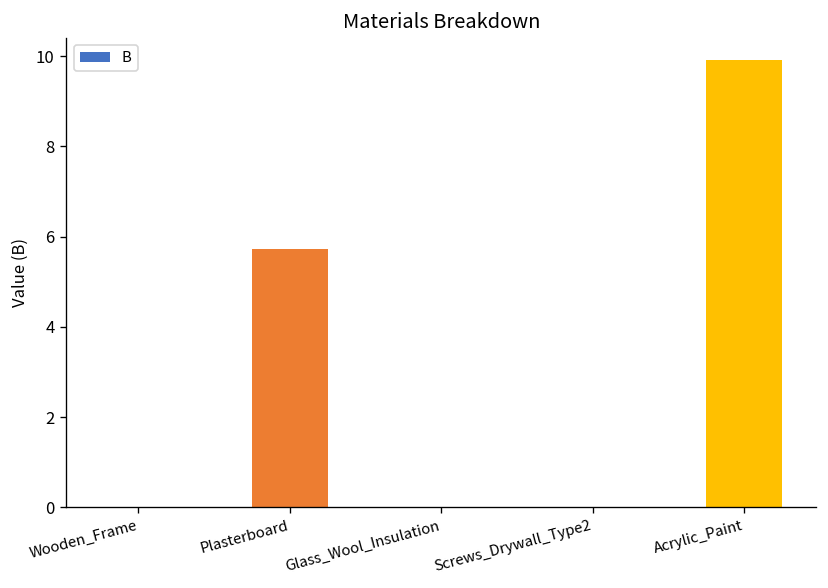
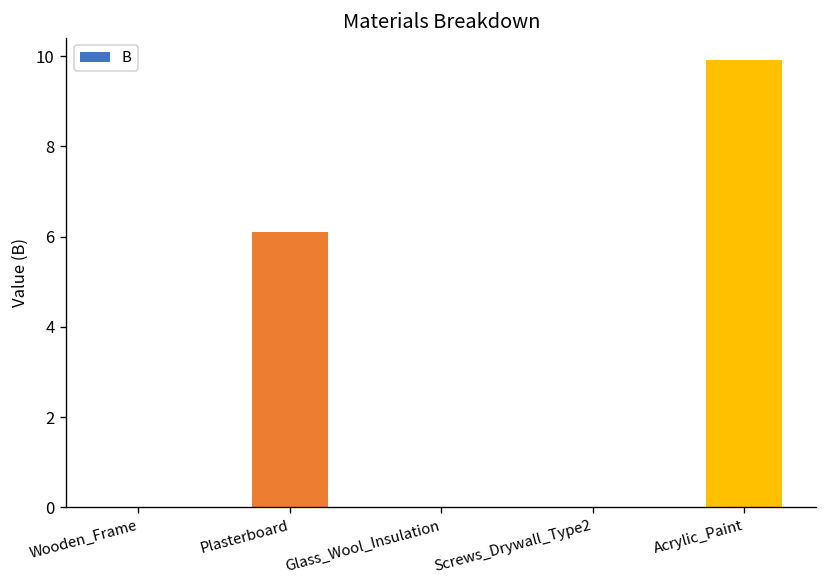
  {
    "Wooden_Frame": 0.0,
-   "Plasterboard": 5.7,
+   "Plasterboard": 6.1,
    "Glass_Wool_Insulation": 0.0,
    "Screws_Drywall_Type2": 0.0,
    "Acrylic_Paint": 9.9
  }
